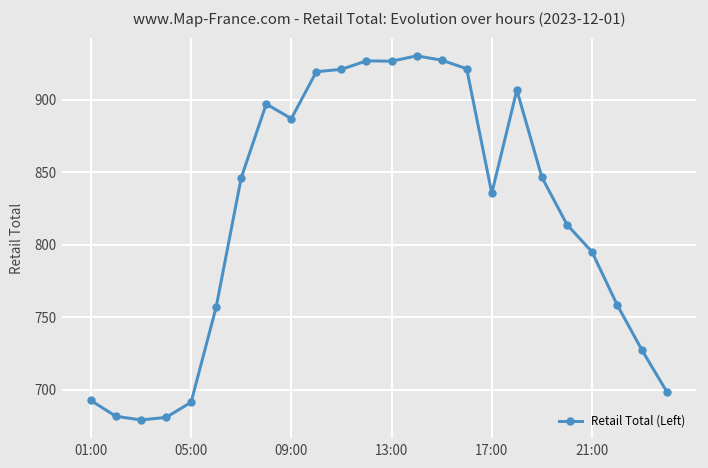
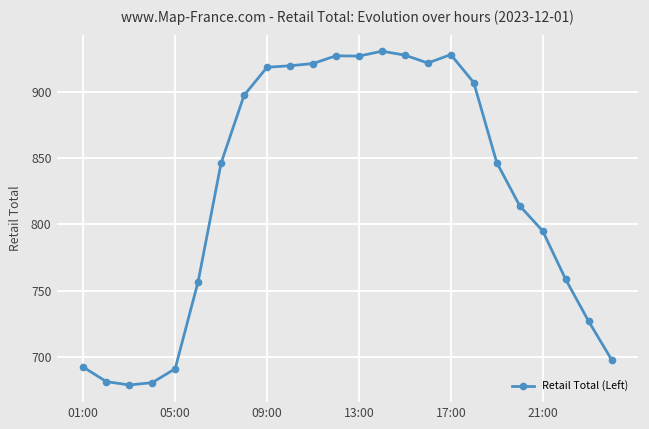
  {
    "01:00": 692,
    "05:00": 691,
-   "09:00": 887,
+   "09:00": 918,
    "13:00": 927,
-   "17:00": 836,
+   "17:00": 928,
    "21:00": 795
  }
